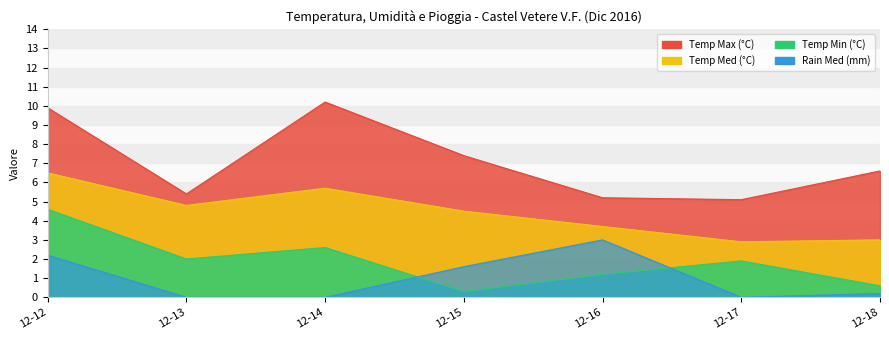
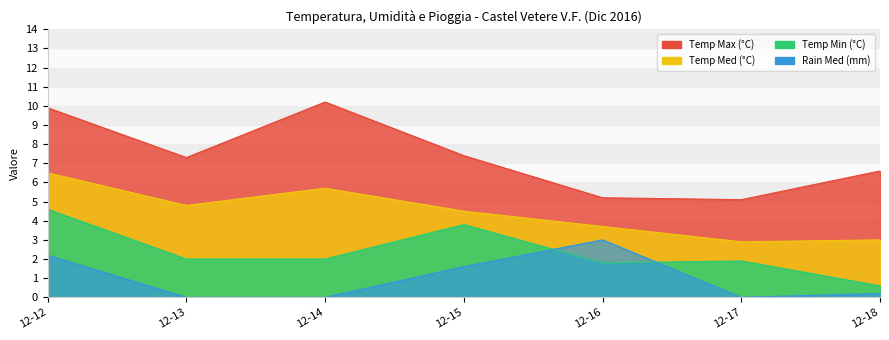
  {
    "Temp Max (°C)": {
      "12-12": 9.9,
-     "12-13": 5.4,
+     "12-13": 7.3,
      "12-14": 10.2,
      "12-15": 7.4,
      "12-16": 5.2,
      "12-17": 5.1,
      "12-18": 6.6
    },
    "Temp Med (°C)": {
      "12-12": 6.5,
      "12-13": 4.8,
      "12-14": 5.7,
      "12-15": 4.5,
      "12-16": 3.7,
      "12-17": 2.9,
      "12-18": 3.0
    },
    "Temp Min (°C)": {
      "12-12": 4.6,
      "12-13": 2.0,
-     "12-14": 2.6,
-     "12-15": 0.3,
-     "12-16": 1.2,
+     "12-14": 2.0,
+     "12-15": 3.8,
+     "12-16": 1.8,
      "12-17": 1.9,
      "12-18": 0.6
    },
    "Rain Med (mm)": {
      "12-12": 2.2,
      "12-13": 0.0,
      "12-14": 0.0,
      "12-15": 1.6,
      "12-16": 3.0,
      "12-17": 0.0,
      "12-18": 0.2
    }
  }
